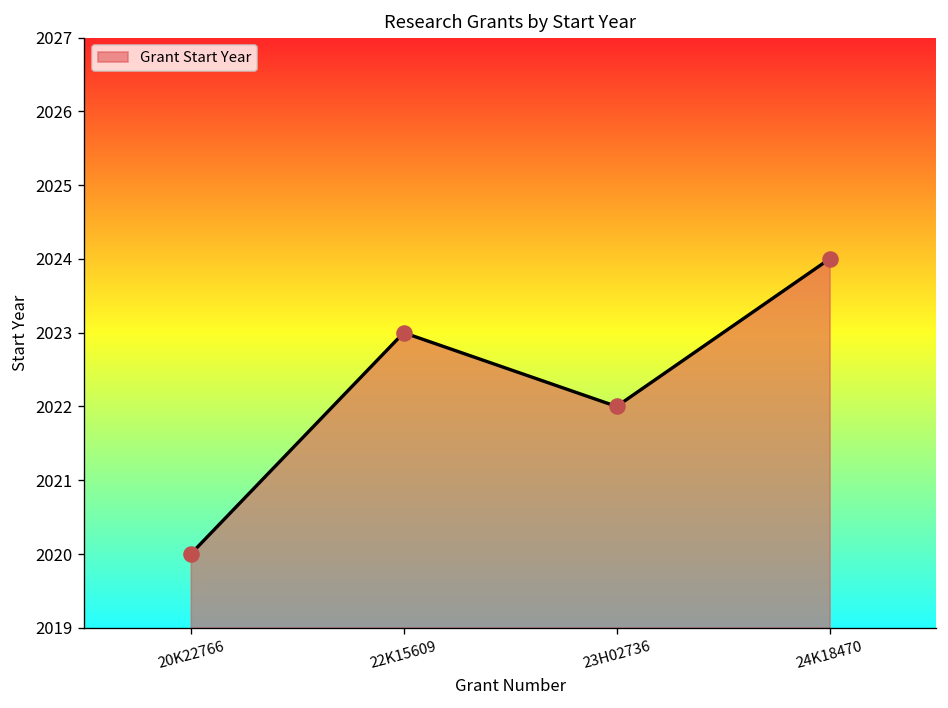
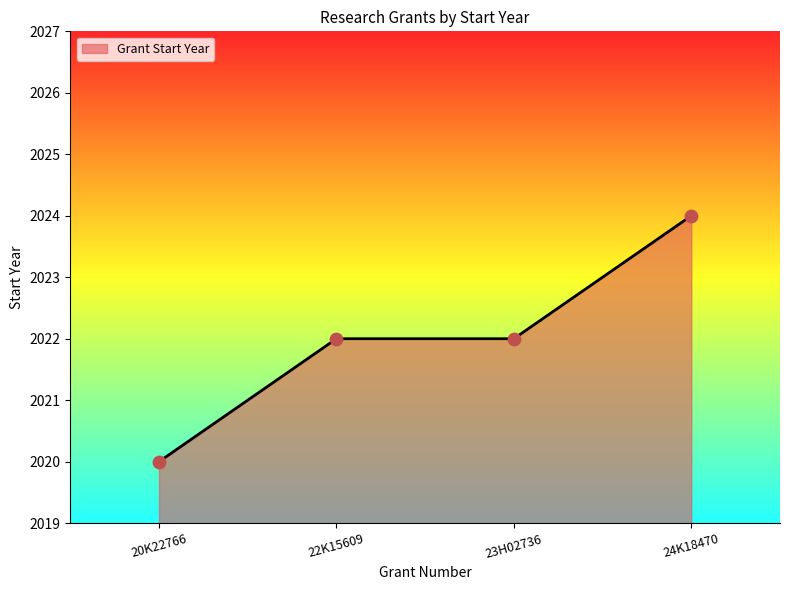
  {
    "20K22766": 2020,
-   "22K15609": 2023,
+   "22K15609": 2022,
    "23H02736": 2022,
    "24K18470": 2024
  }
